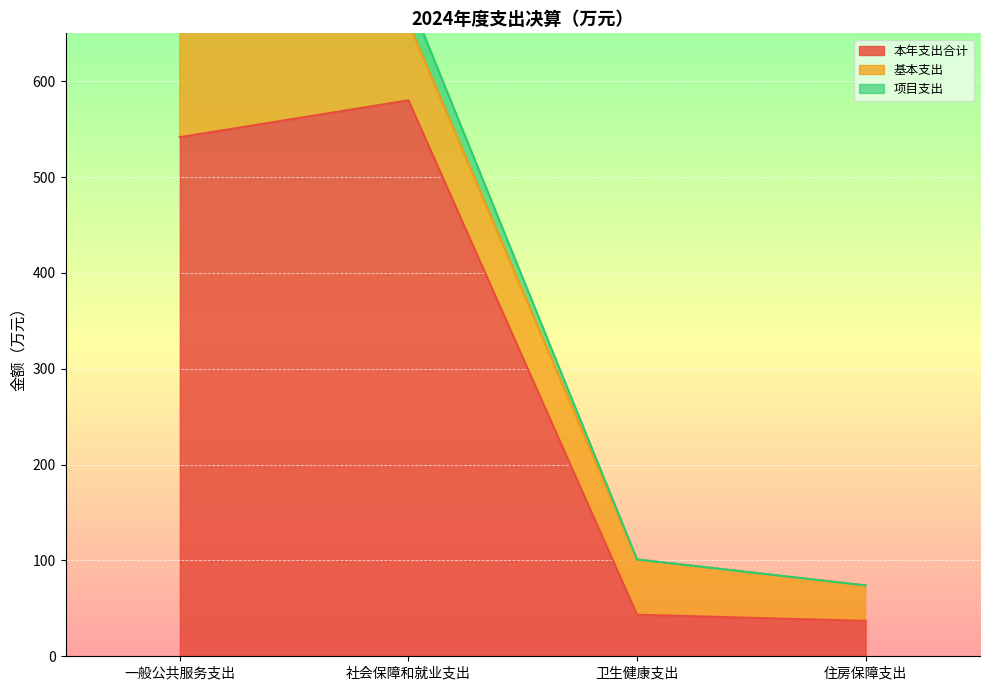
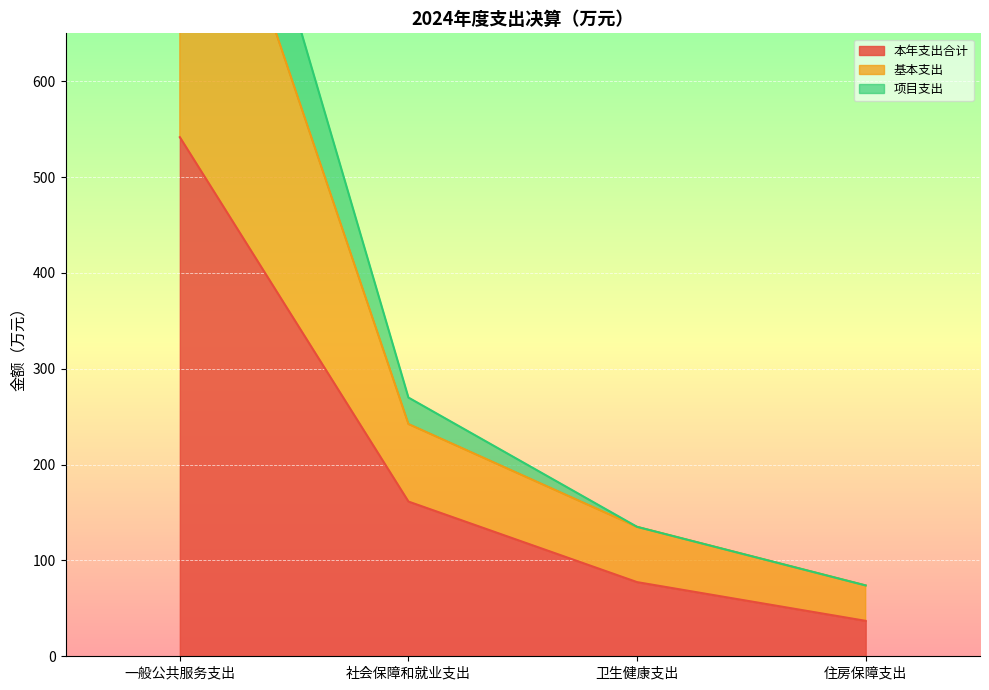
  {
    "本年支出合计": {
      "一般公共服务支出": 540,
-     "社会保障和就业支出": 580,
-     "卫生健康支出": 40,
+     "社会保障和就业支出": 160,
+     "卫生健康支出": 80,
      "住房保障支出": 40
    }
  }
